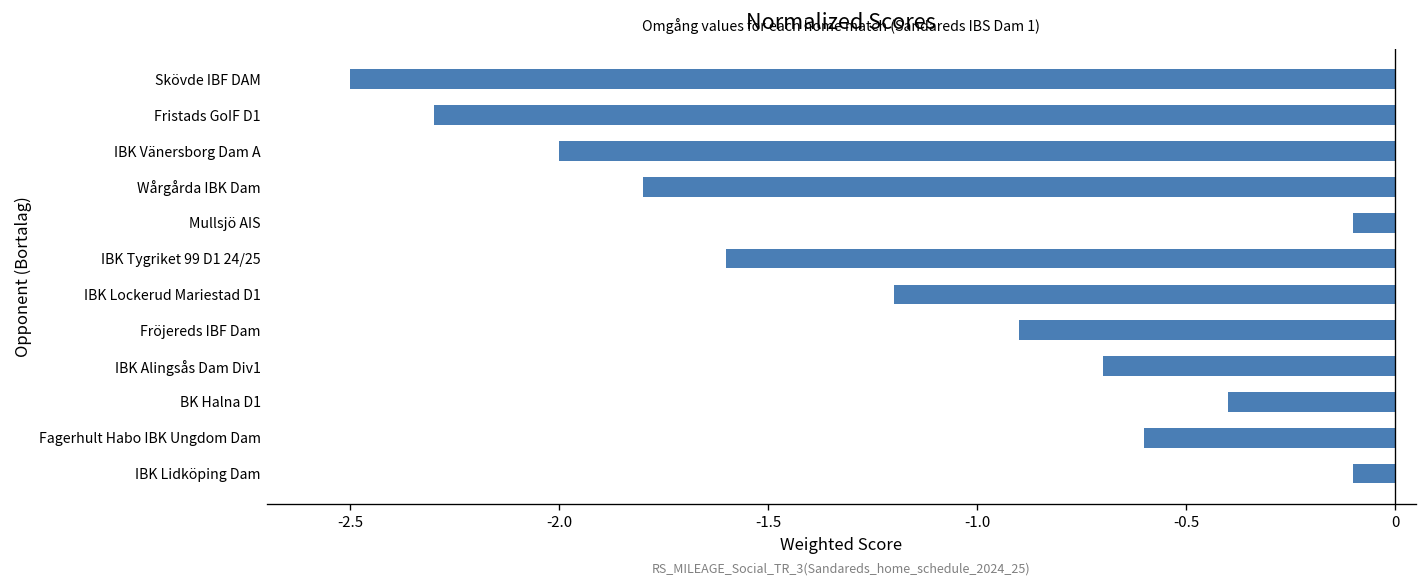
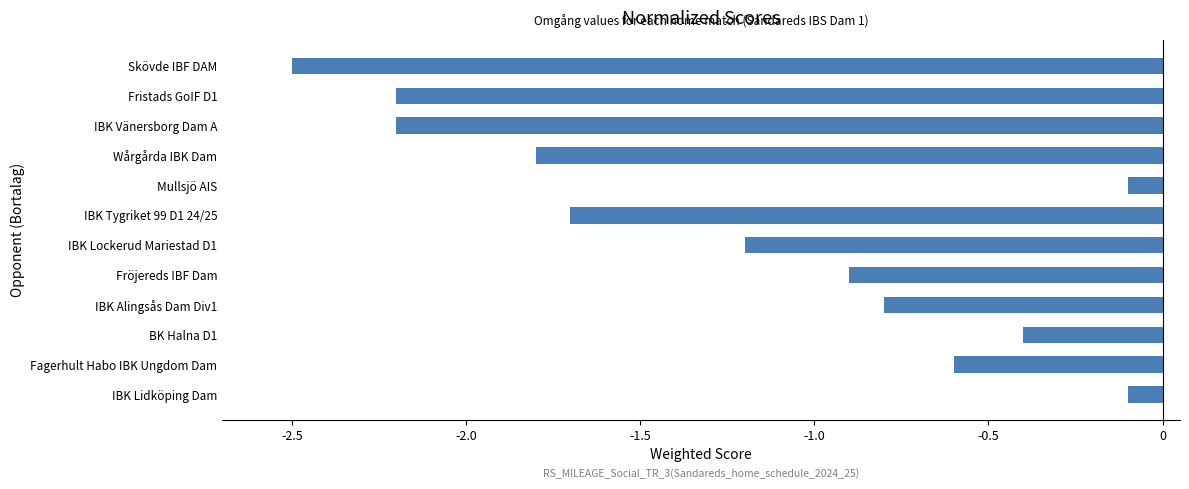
  {
    "Skövde IBF DAM": -2.50,
-   "Fristads GoIF D1": -2.30,
-   "IBK Vänersborg Dam A": -2.00,
+   "Fristads GoIF D1": -2.20,
+   "IBK Vänersborg Dam A": -2.20,
    "Wårgårda IBK Dam": -1.80,
    "Mullsjö AIS": -0.10,
-   "IBK Tygriket 99 D1 24/25": -1.60,
+   "IBK Tygriket 99 D1 24/25": -1.70,
    "IBK Lockerud Mariestad D1": -1.20,
    "Fröjereds IBF Dam": -0.90,
-   "IBK Alingsås Dam Div1": -0.70,
+   "IBK Alingsås Dam Div1": -0.80,
    "BK Halna D1": -0.40,
    "Fagerhult Habo IBK Ungdom Dam": -0.60,
    "IBK Lidköping Dam": -0.10
  }
